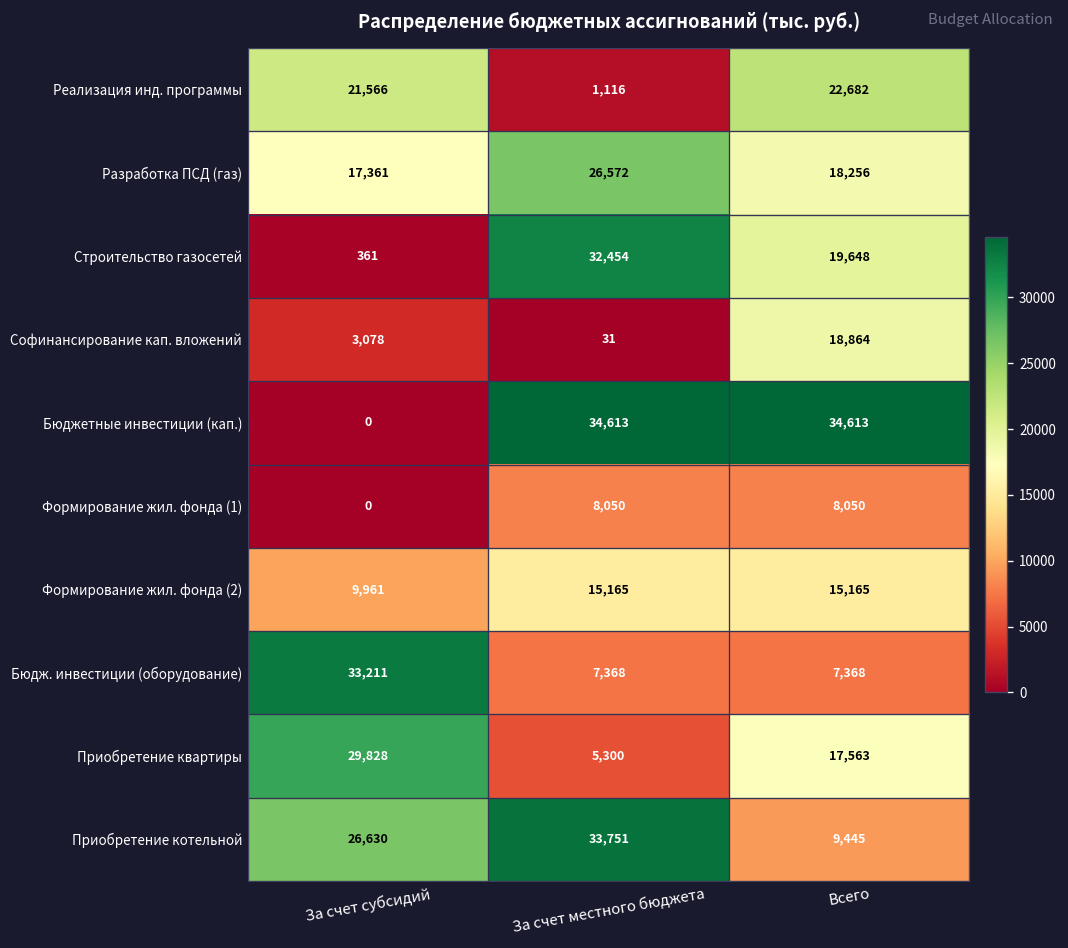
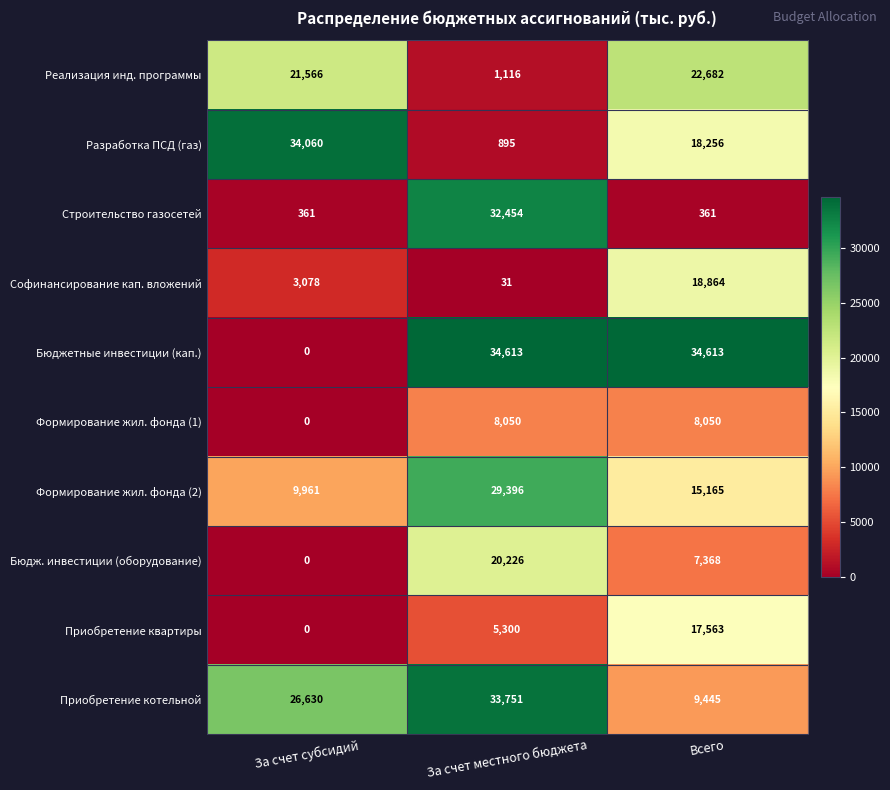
  {
    "Реализация инд. программы": {
      "За счет субсидий": "21,566",
      "За счет местного бюджета": "1,116",
      "Всего": "22,682"
    },
    "Разработка ПСД (газ)": {
-     "За счет субсидий": "17,361",
-     "За счет местного бюджета": "26,572",
+     "За счет субсидий": "34,060",
+     "За счет местного бюджета": "895",
      "Всего": "18,256"
    },
    "Строительство газосетей": {
      "За счет субсидий": "361",
      "За счет местного бюджета": "32,454",
-     "Всего": "19,648"
+     "Всего": "361"
    },
    "Софинансирование кап. вложений": {
      "За счет субсидий": "3,078",
      "За счет местного бюджета": "31",
      "Всего": "18,864"
    },
    "Бюджетные инвестиции (кап.)": {
      "За счет субсидий": "0",
      "За счет местного бюджета": "34,613",
      "Всего": "34,613"
    },
    "Формирование жил. фонда (1)": {
      "За счет субсидий": "0",
      "За счет местного бюджета": "8,050",
      "Всего": "8,050"
    },
    "Формирование жил. фонда (2)": {
      "За счет субсидий": "9,961",
-     "За счет местного бюджета": "15,165",
+     "За счет местного бюджета": "29,396",
      "Всего": "15,165"
    },
    "Бюдж. инвестиции (оборудование)": {
-     "За счет субсидий": "33,211",
-     "За счет местного бюджета": "7,368",
+     "За счет субсидий": "0",
+     "За счет местного бюджета": "20,226",
      "Всего": "7,368"
    },
    "Приобретение квартиры": {
-     "За счет субсидий": "29,828",
+     "За счет субсидий": "0",
      "За счет местного бюджета": "5,300",
      "Всего": "17,563"
    },
    "Приобретение котельной": {
      "За счет субсидий": "26,630",
      "За счет местного бюджета": "33,751",
      "Всего": "9,445"
    }
  }
